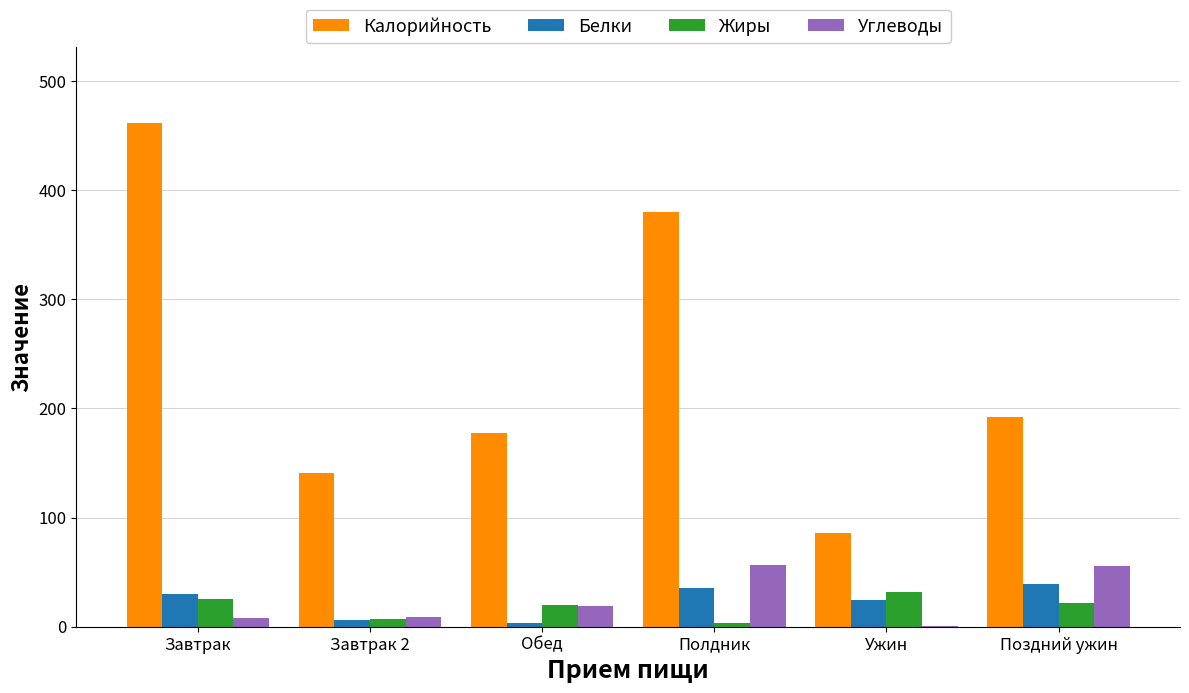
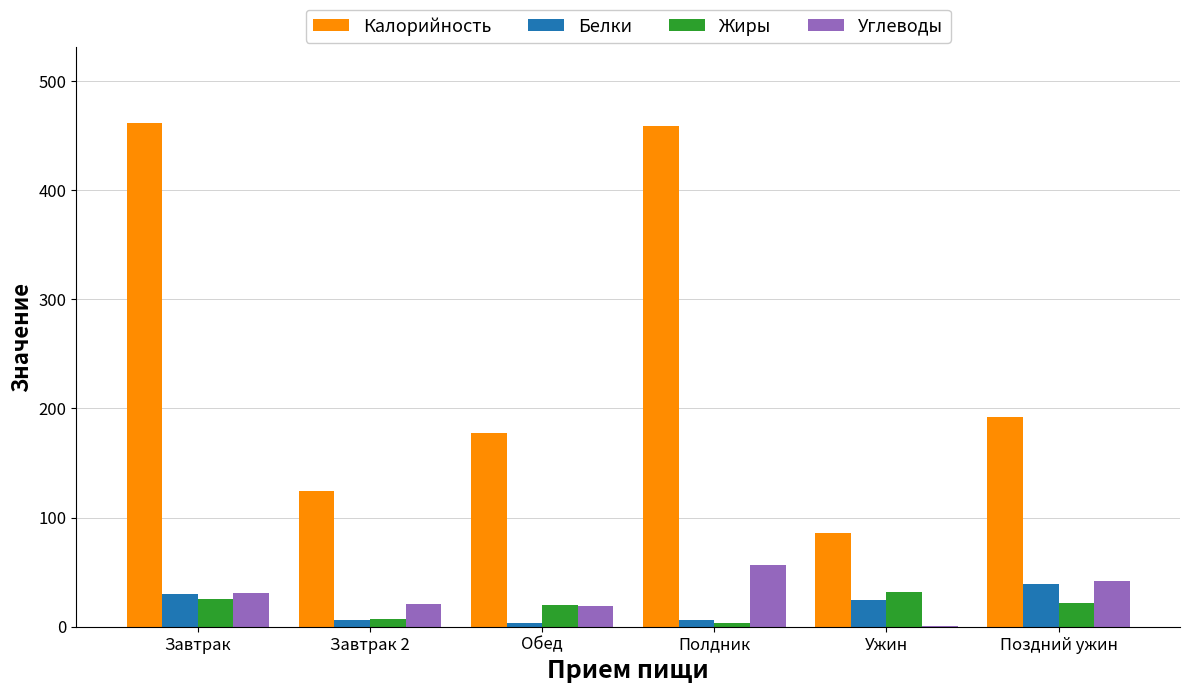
  {
    "Калорийность": {
      "Завтрак": 462,
-     "Завтрак 2": 141,
+     "Завтрак 2": 124,
      "Обед": 177,
-     "Полдник": 380,
+     "Полдник": 459,
      "Ужин": 86,
      "Поздний ужин": 192
    },
    "Белки": {
      "Завтрак": 30,
      "Завтрак 2": 6,
      "Обед": 4,
-     "Полдник": 36,
+     "Полдник": 7,
      "Ужин": 25,
      "Поздний ужин": 39
    },
    "Жиры": {
      "Завтрак": 26,
      "Завтрак 2": 7,
      "Обед": 20,
      "Полдник": 4,
      "Ужин": 32,
      "Поздний ужин": 22
    },
    "Углеводы": {
-     "Завтрак": 8,
-     "Завтрак 2": 9,
+     "Завтрак": 31,
+     "Завтрак 2": 21,
      "Обед": 19,
      "Полдник": 56,
-     "Поздний ужин": 56
+     "Поздний ужин": 42
    }
  }
